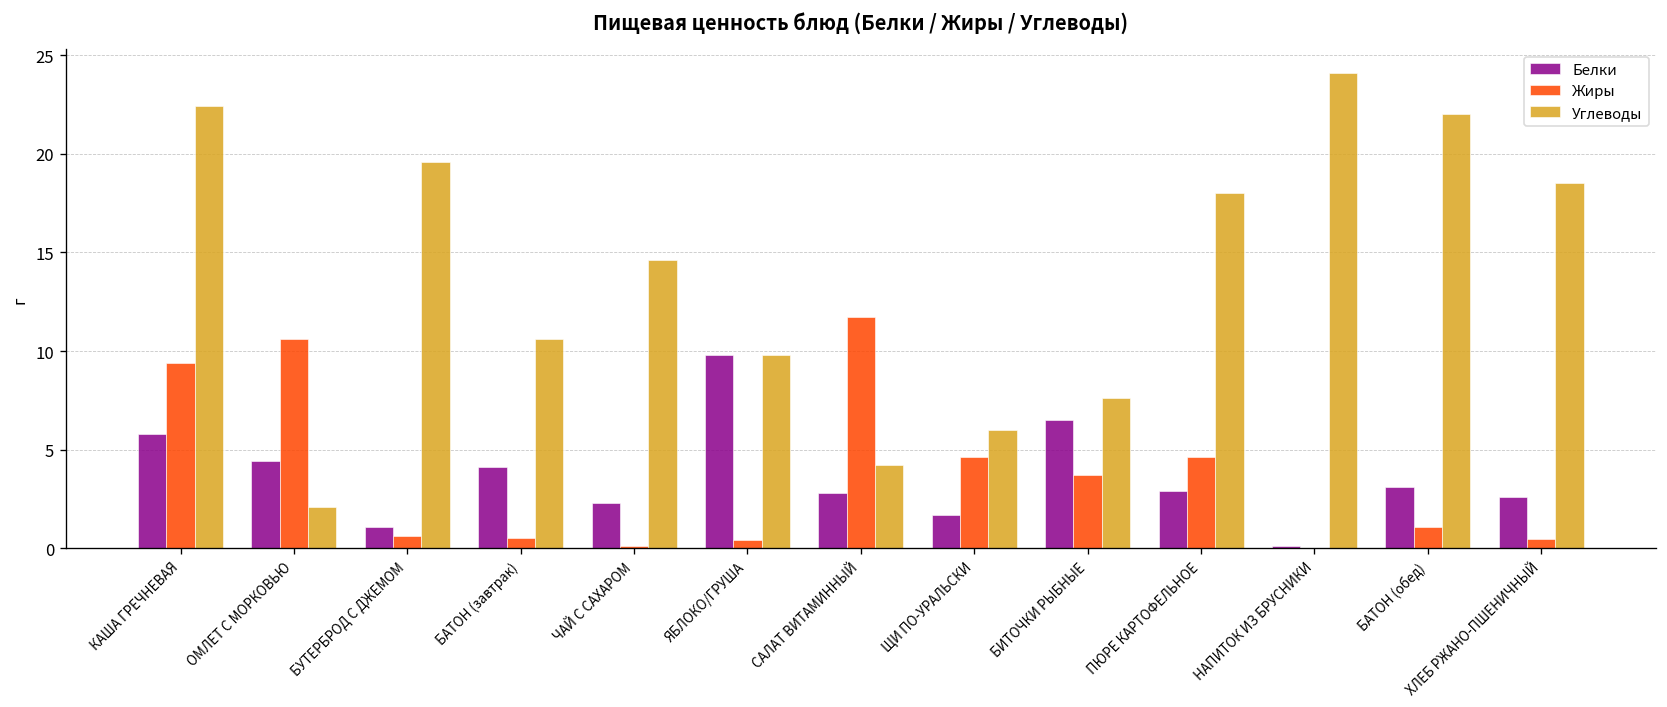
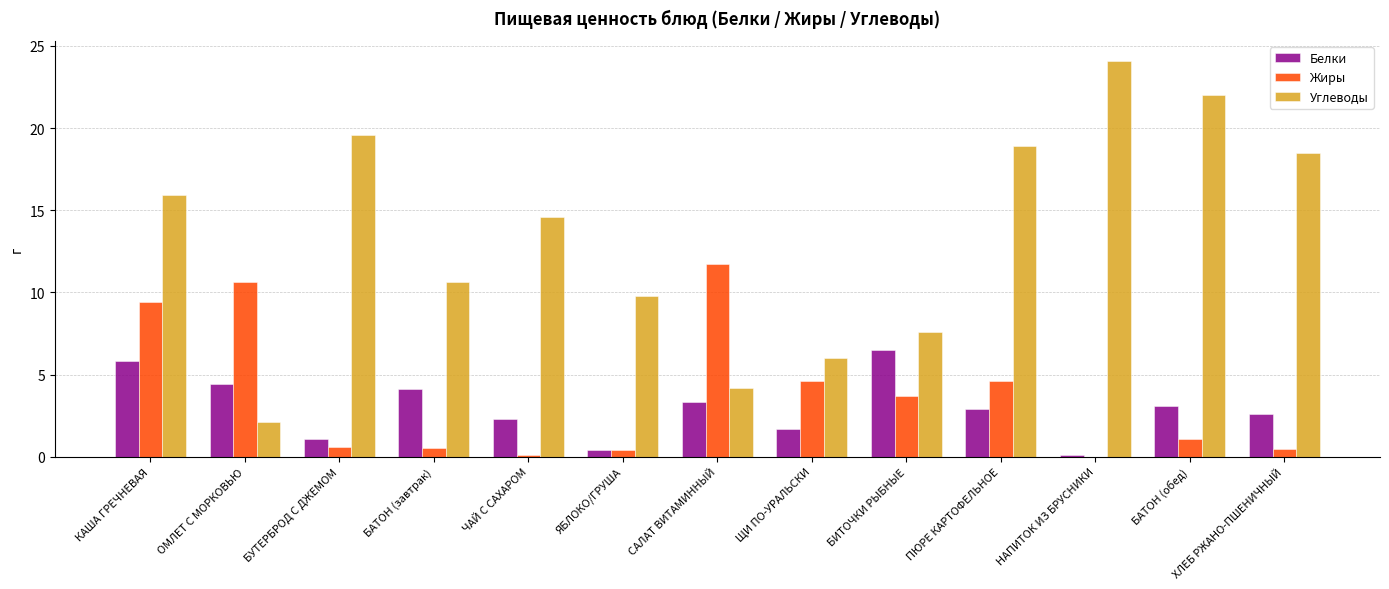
  {
    "Белки": {
      "КАША ГРЕЧНЕВАЯ": 5.8,
      "ОМЛЕТ С МОРКОВЬЮ": 4.4,
      "БУТЕРБРОД С ДЖЕМОМ": 1.1,
      "БАТОН (завтрак)": 4.1,
      "ЧАЙ С САХАРОМ": 2.3,
-     "ЯБЛОКО/ГРУША": 9.8,
-     "САЛАТ ВИТАМИННЫЙ": 2.8,
+     "ЯБЛОКО/ГРУША": 0.4,
+     "САЛАТ ВИТАМИННЫЙ": 3.3,
      "ЩИ ПО-УРАЛЬСКИ": 1.7,
      "БИТОЧКИ РЫБНЫЕ": 6.5,
      "ПЮРЕ КАРТОФЕЛЬНОЕ": 2.9,
      "БАТОН (обед)": 3.1,
      "ХЛЕБ РЖАНО-ПШЕНИЧНЫЙ": 2.6
    },
    "Жиры": {
      "КАША ГРЕЧНЕВАЯ": 9.4,
      "ОМЛЕТ С МОРКОВЬЮ": 10.6,
      "БУТЕРБРОД С ДЖЕМОМ": 0.6,
      "БАТОН (завтрак)": 0.5,
      "ЯБЛОКО/ГРУША": 0.4,
      "САЛАТ ВИТАМИННЫЙ": 11.7,
      "ЩИ ПО-УРАЛЬСКИ": 4.6,
      "БИТОЧКИ РЫБНЫЕ": 3.7,
      "ПЮРЕ КАРТОФЕЛЬНОЕ": 4.6,
      "НАПИТОК ИЗ БРУСНИКИ": 0.0,
      "БАТОН (обед)": 1.1,
      "ХЛЕБ РЖАНО-ПШЕНИЧНЫЙ": 0.5
    },
    "Углеводы": {
-     "КАША ГРЕЧНЕВАЯ": 22.4,
+     "КАША ГРЕЧНЕВАЯ": 15.9,
      "ОМЛЕТ С МОРКОВЬЮ": 2.1,
      "БУТЕРБРОД С ДЖЕМОМ": 19.6,
      "БАТОН (завтрак)": 10.6,
      "ЧАЙ С САХАРОМ": 14.6,
      "ЯБЛОКО/ГРУША": 9.8,
      "САЛАТ ВИТАМИННЫЙ": 4.2,
      "ЩИ ПО-УРАЛЬСКИ": 6.0,
      "БИТОЧКИ РЫБНЫЕ": 7.6,
-     "ПЮРЕ КАРТОФЕЛЬНОЕ": 18.0,
+     "ПЮРЕ КАРТОФЕЛЬНОЕ": 18.9,
      "НАПИТОК ИЗ БРУСНИКИ": 24.1,
      "БАТОН (обед)": 22.0,
      "ХЛЕБ РЖАНО-ПШЕНИЧНЫЙ": 18.5
    }
  }
